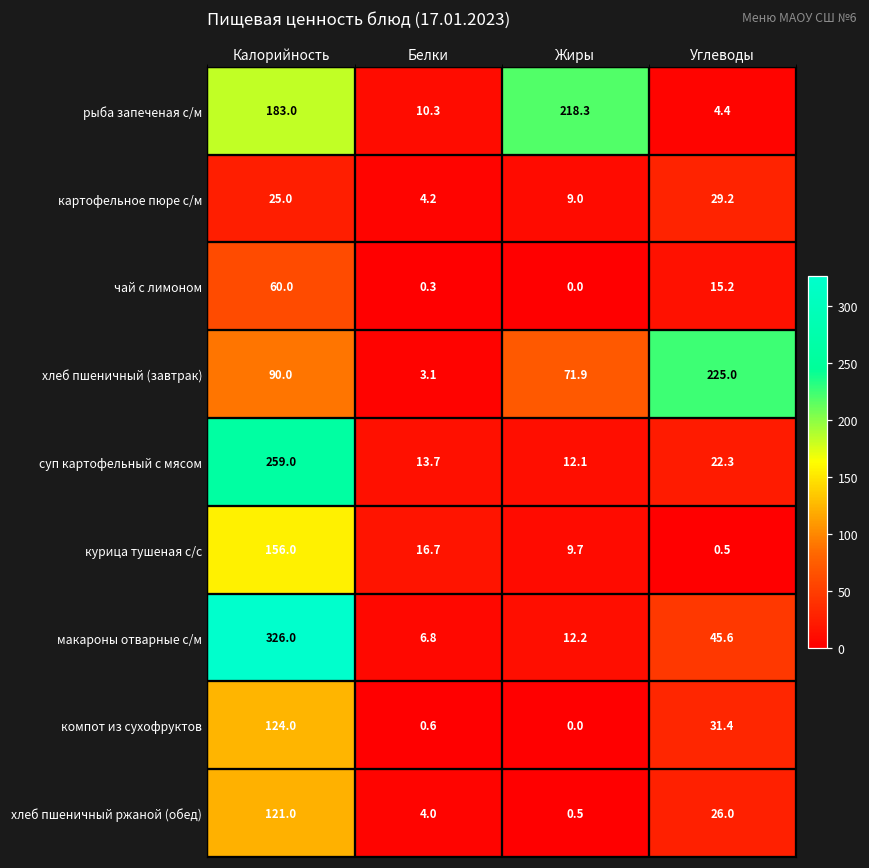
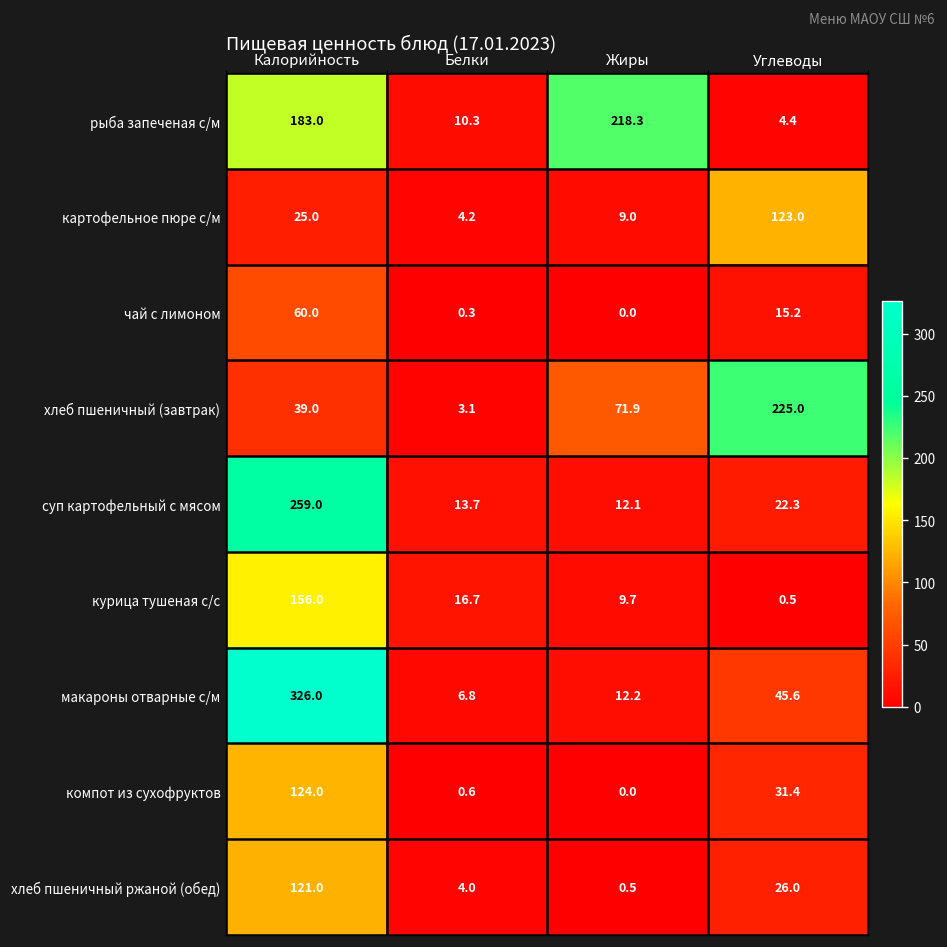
  {
    "рыба запеченая с/м": {
      "Калорийность": 183.0,
      "Белки": 10.3,
      "Жиры": 218.3,
      "Углеводы": 4.4
    },
    "картофельное пюре с/м": {
      "Калорийность": 25.0,
      "Белки": 4.2,
      "Жиры": 9.0,
-     "Углеводы": 29.2
+     "Углеводы": 123.0
    },
    "чай с лимоном": {
      "Калорийность": 60.0,
      "Белки": 0.3,
      "Жиры": 0.0,
      "Углеводы": 15.2
    },
    "хлеб пшеничный (завтрак)": {
-     "Калорийность": 90.0,
+     "Калорийность": 39.0,
      "Белки": 3.1,
      "Жиры": 71.9,
      "Углеводы": 225.0
    },
    "суп картофельный с мясом": {
      "Калорийность": 259.0,
      "Белки": 13.7,
      "Жиры": 12.1,
      "Углеводы": 22.3
    },
    "курица тушеная с/с": {
      "Калорийность": 156.0,
      "Белки": 16.7,
      "Жиры": 9.7,
      "Углеводы": 0.5
    },
    "макароны отварные с/м": {
      "Калорийность": 326.0,
      "Белки": 6.8,
      "Жиры": 12.2,
      "Углеводы": 45.6
    },
    "компот из сухофруктов": {
      "Калорийность": 124.0,
      "Белки": 0.6,
      "Жиры": 0.0,
      "Углеводы": 31.4
    },
    "хлеб пшеничный ржаной (обед)": {
      "Калорийность": 121.0,
      "Белки": 4.0,
      "Жиры": 0.5,
      "Углеводы": 26.0
    }
  }
